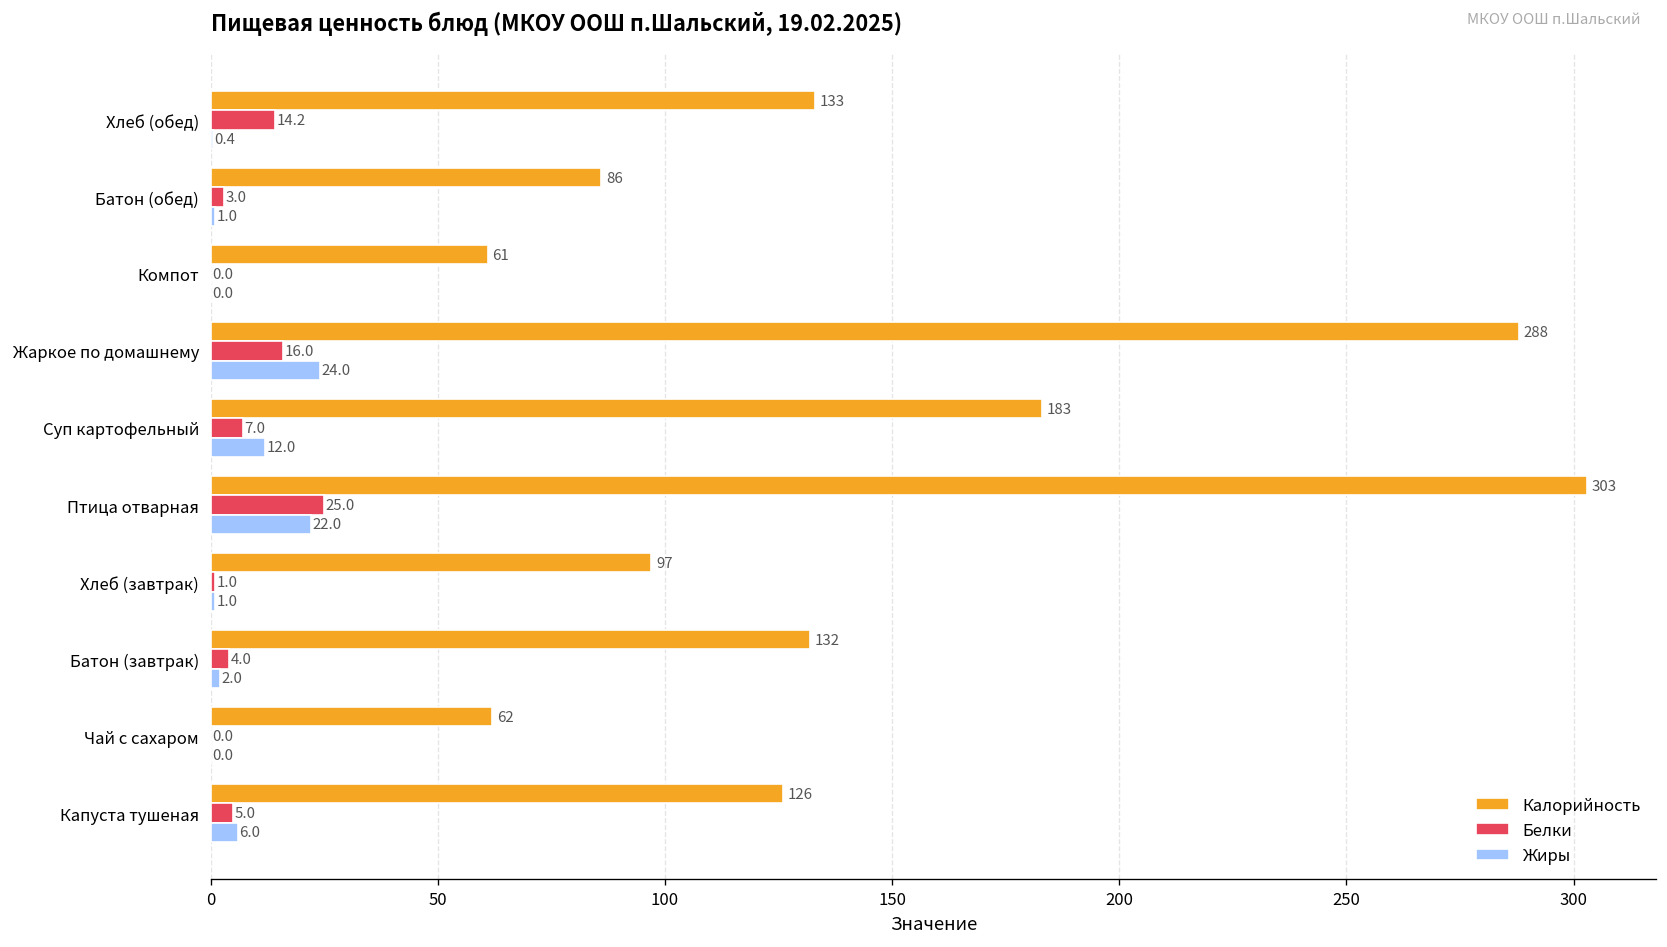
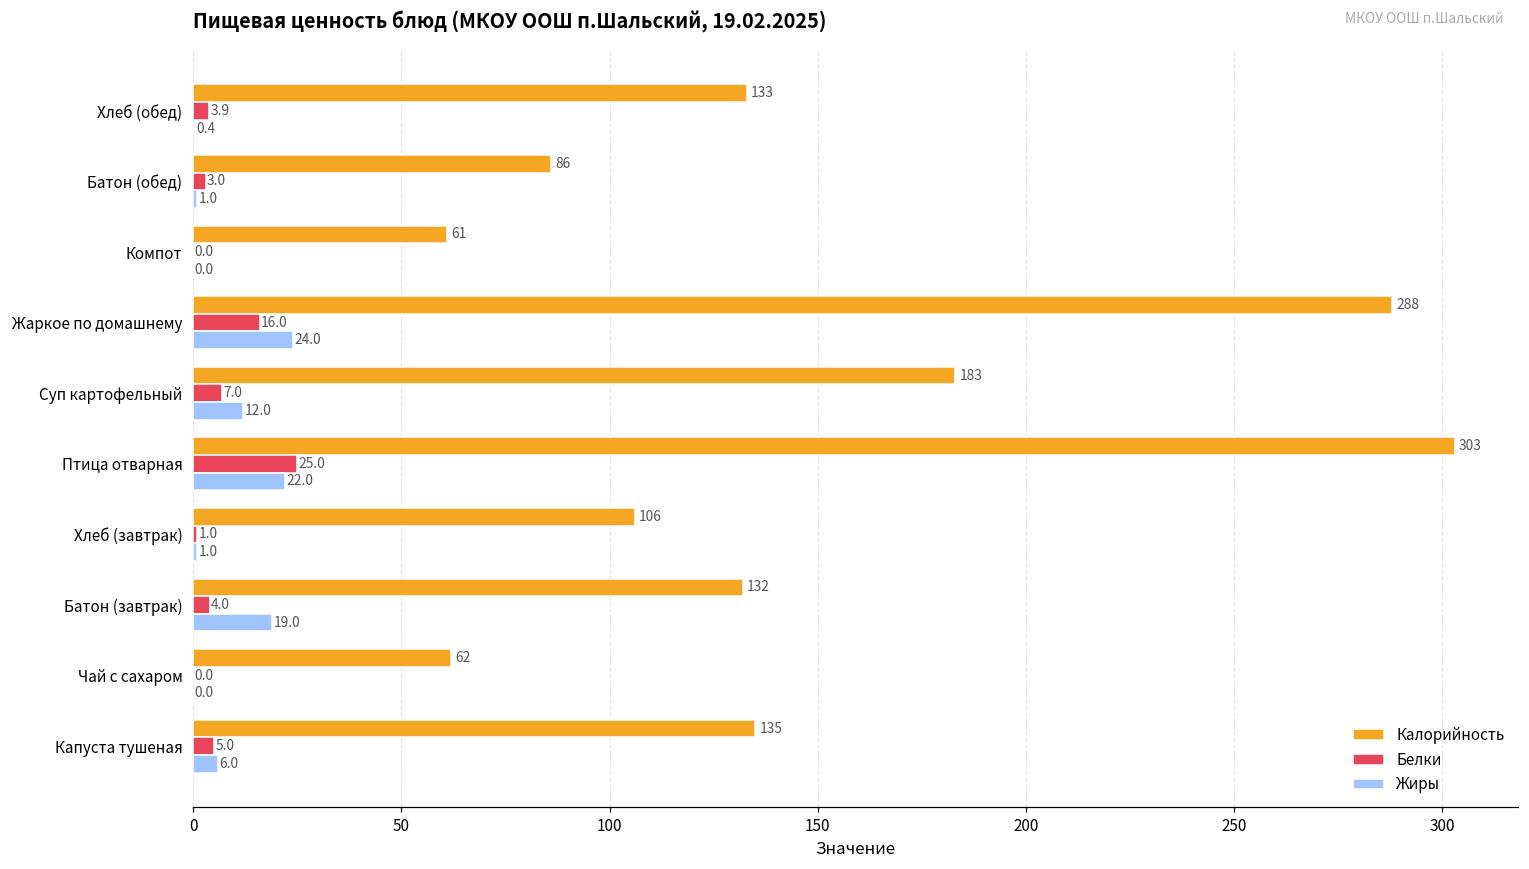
  {
    "Калорийность": {
      "Хлеб (обед)": 133,
      "Батон (обед)": 86,
      "Компот": 61,
      "Жаркое по домашнему": 288,
      "Суп картофельный": 183,
      "Птица отварная": 303,
-     "Хлеб (завтрак)": 97,
+     "Хлеб (завтрак)": 106,
      "Батон (завтрак)": 132,
      "Чай с сахаром": 62,
-     "Капуста тушеная": 126
+     "Капуста тушеная": 135
    },
    "Белки": {
-     "Хлеб (обед)": 14.2,
+     "Хлеб (обед)": 3.9,
      "Батон (обед)": 3.0,
      "Компот": 0.0,
      "Жаркое по домашнему": 16.0,
      "Суп картофельный": 7.0,
      "Птица отварная": 25.0,
      "Хлеб (завтрак)": 1.0,
      "Батон (завтрак)": 4.0,
      "Чай с сахаром": 0.0,
      "Капуста тушеная": 5.0
    },
    "Жиры": {
      "Хлеб (обед)": 0.4,
      "Батон (обед)": 1.0,
      "Компот": 0.0,
      "Жаркое по домашнему": 24.0,
      "Суп картофельный": 12.0,
      "Птица отварная": 22.0,
      "Хлеб (завтрак)": 1.0,
-     "Батон (завтрак)": 2.0,
+     "Батон (завтрак)": 19.0,
      "Чай с сахаром": 0.0,
      "Капуста тушеная": 6.0
    }
  }
